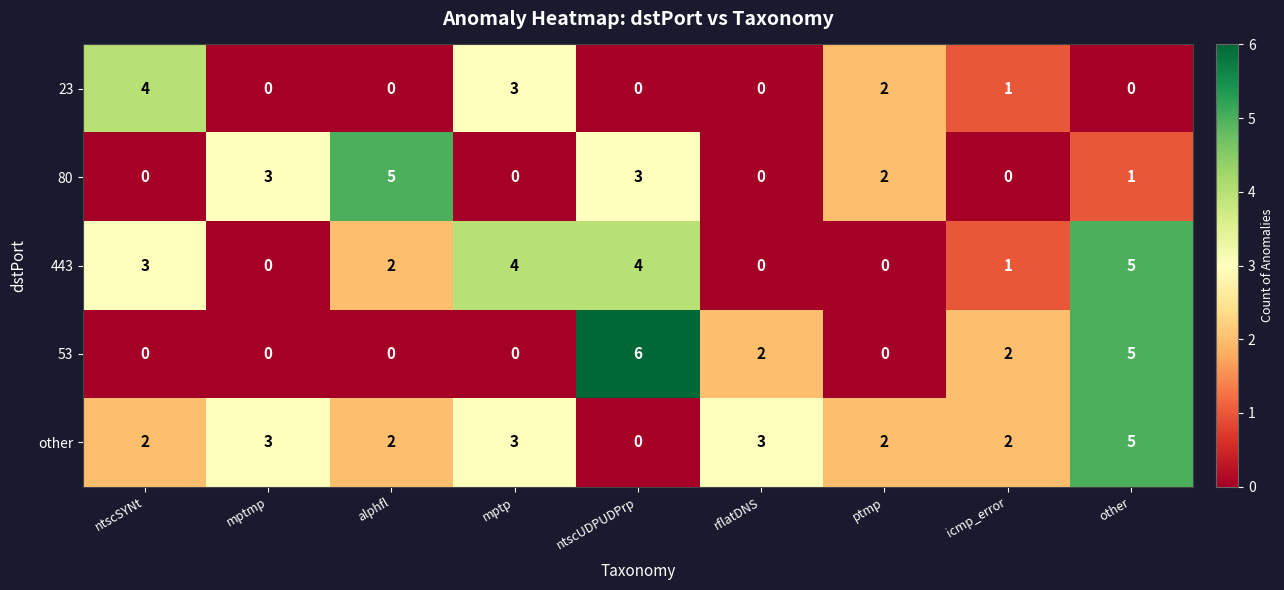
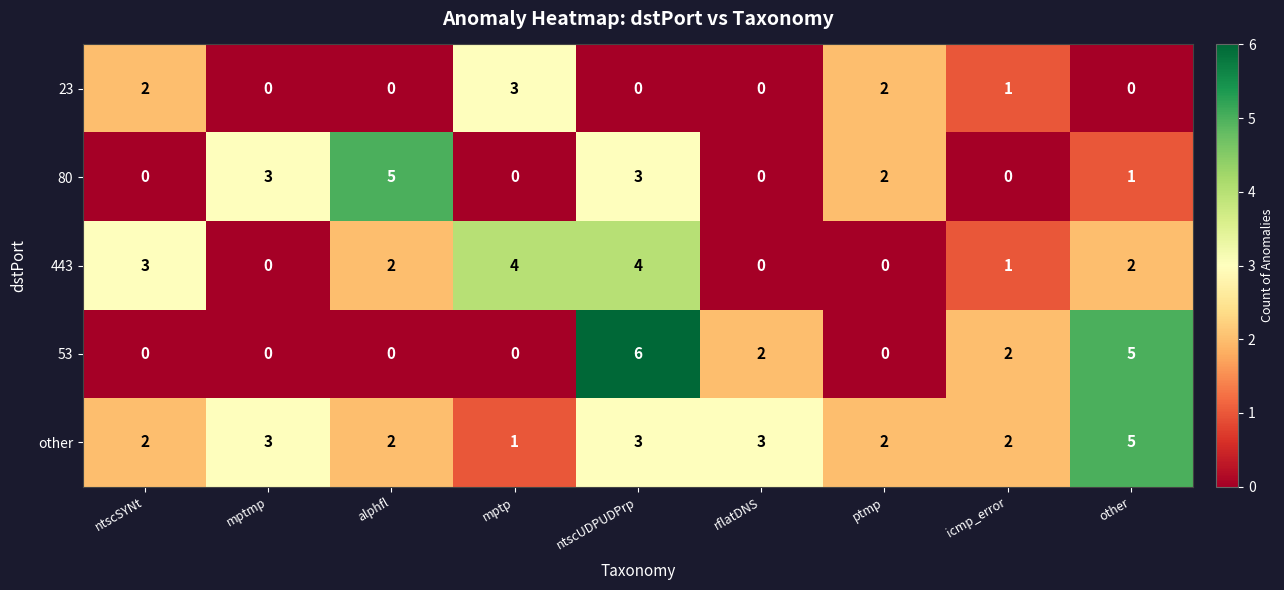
  {
    "23": {
-     "ntscSYNt": 4,
+     "ntscSYNt": 2,
      "mptmp": 0,
      "alphfl": 0,
      "mptp": 3,
      "ntscUDPUDPrp": 0,
      "rflatDNS": 0,
      "ptmp": 2,
      "icmp_error": 1,
      "other": 0
    },
    "80": {
      "ntscSYNt": 0,
      "mptmp": 3,
      "alphfl": 5,
      "mptp": 0,
      "ntscUDPUDPrp": 3,
      "rflatDNS": 0,
      "ptmp": 2,
      "icmp_error": 0,
      "other": 1
    },
    "443": {
      "ntscSYNt": 3,
      "mptmp": 0,
      "alphfl": 2,
      "mptp": 4,
      "ntscUDPUDPrp": 4,
      "rflatDNS": 0,
      "ptmp": 0,
      "icmp_error": 1,
-     "other": 5
+     "other": 2
    },
    "53": {
      "ntscSYNt": 0,
      "mptmp": 0,
      "alphfl": 0,
      "mptp": 0,
      "ntscUDPUDPrp": 6,
      "rflatDNS": 2,
      "ptmp": 0,
      "icmp_error": 2,
      "other": 5
    },
    "other": {
      "ntscSYNt": 2,
      "mptmp": 3,
      "alphfl": 2,
-     "mptp": 3,
-     "ntscUDPUDPrp": 0,
+     "mptp": 1,
+     "ntscUDPUDPrp": 3,
      "rflatDNS": 3,
      "ptmp": 2,
      "icmp_error": 2,
      "other": 5
    }
  }
